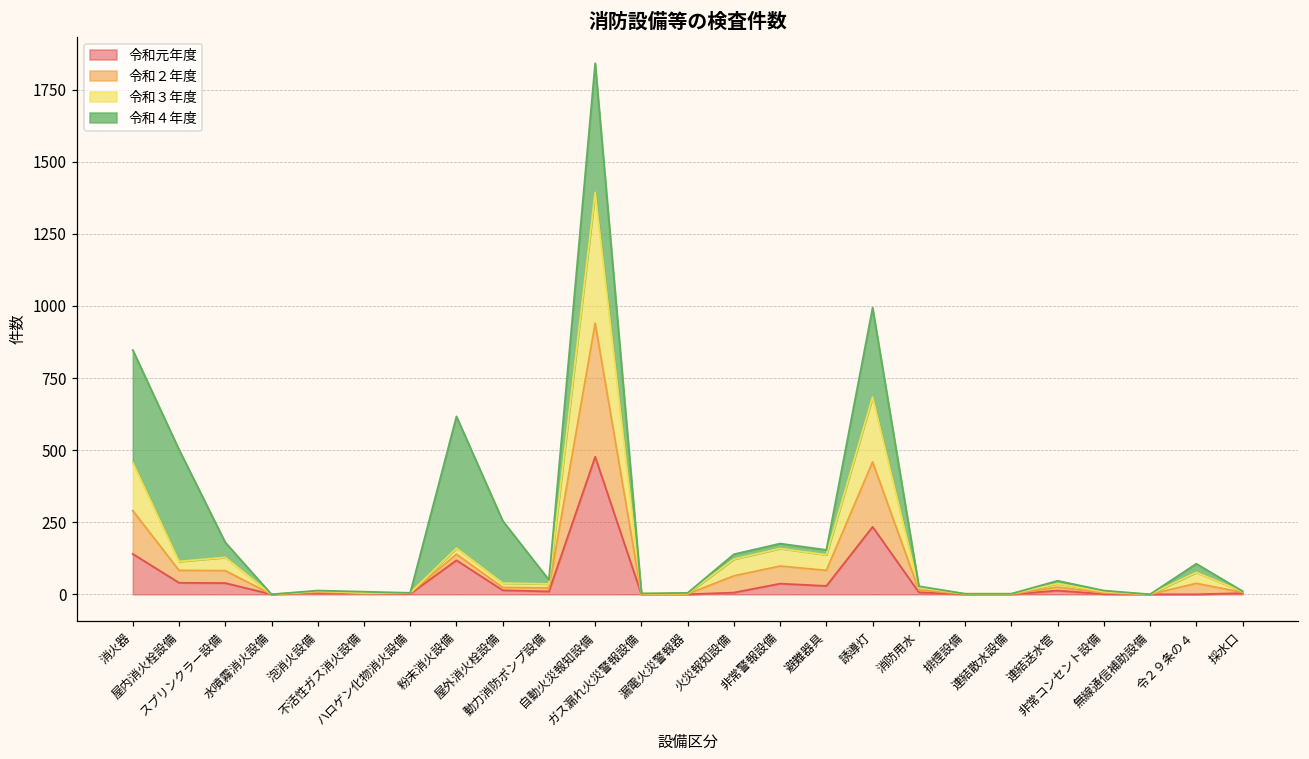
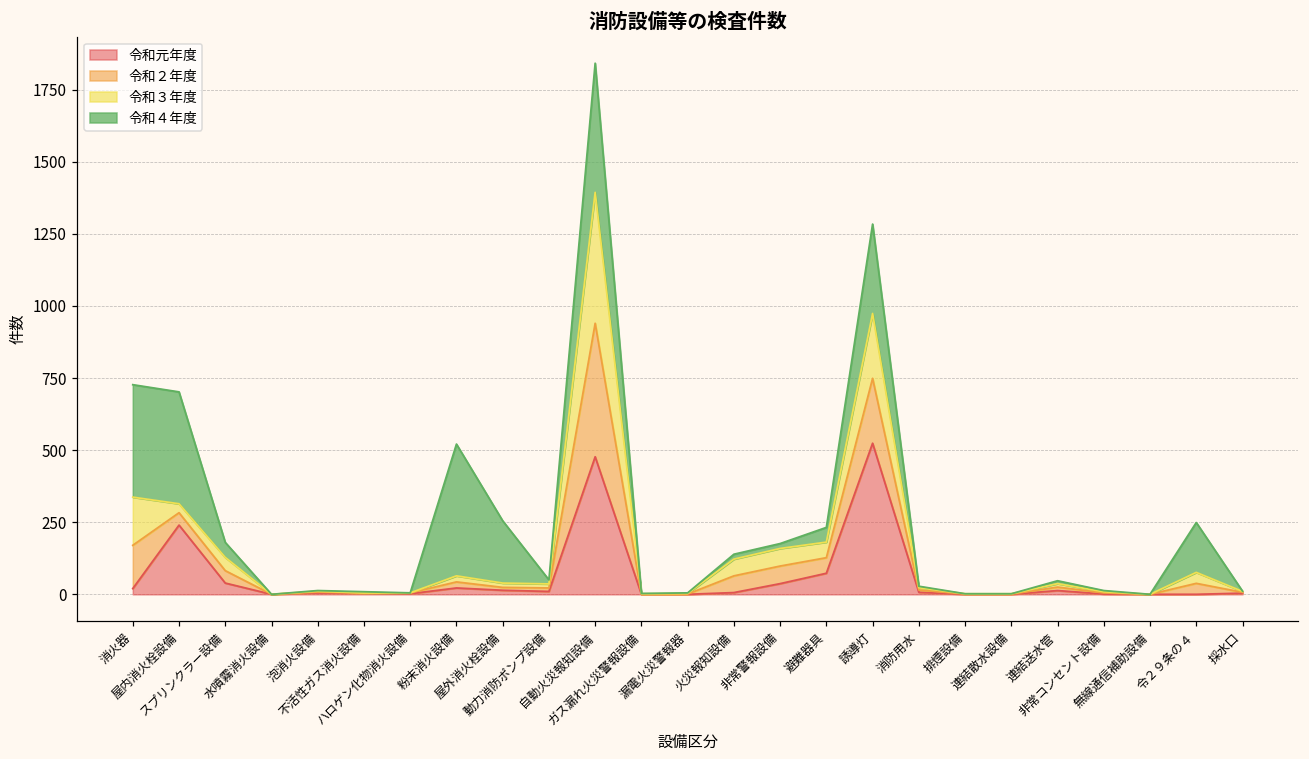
  {
    "令和元年度": {
-     "消火器": 140,
-     "屋内消火栓設備": 40,
+     "消火器": 20,
+     "屋内消火栓設備": 240,
      "スプリンクラー設備": 40,
-     "粉末消火設備": 120,
+     "粉末消火設備": 20,
      "屋外消火栓設備": 10,
      "動力消防ポンプ設備": 10,
      "自動火災報知設備": 480,
      "火災報知設備": 10,
      "非常警報設備": 40,
-     "避難器具": 30,
-     "誘導灯": 230,
+     "避難器具": 70,
+     "誘導灯": 520,
      "連結送水管": 10,
      "令２９条の４": 0
    },
    "令和４年度": {
      "消火器": 390,
      "屋内消火栓設備": 390,
      "スプリンクラー設備": 50,
      "粉末消火設備": 460,
      "屋外消火栓設備": 220,
      "動力消防ポンプ設備": 10,
      "自動火災報知設備": 450,
      "火災報知設備": 20,
      "非常警報設備": 20,
-     "避難器具": 20,
+     "避難器具": 50,
      "誘導灯": 310,
      "連結送水管": 10,
-     "令２９条の４": 30
+     "令２９条の４": 170
    }
  }
